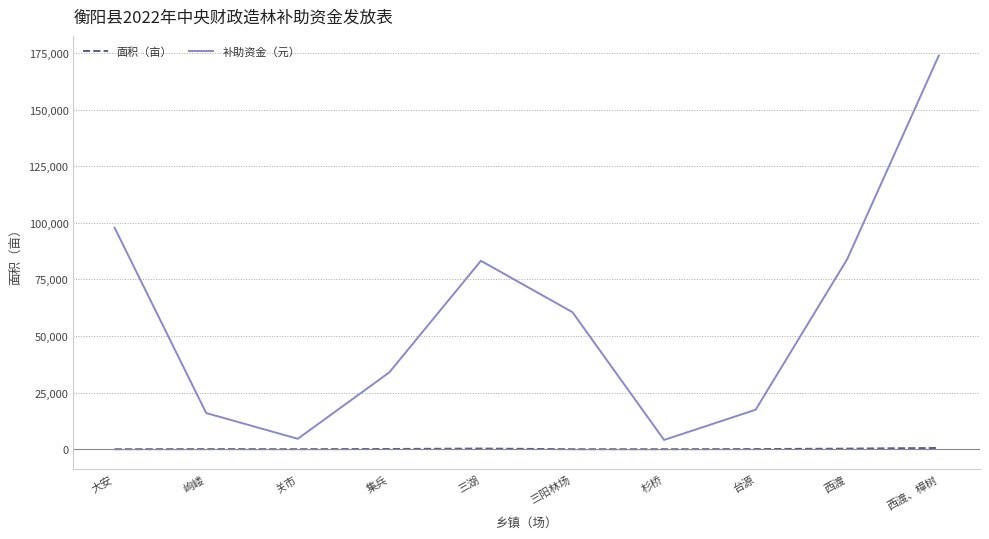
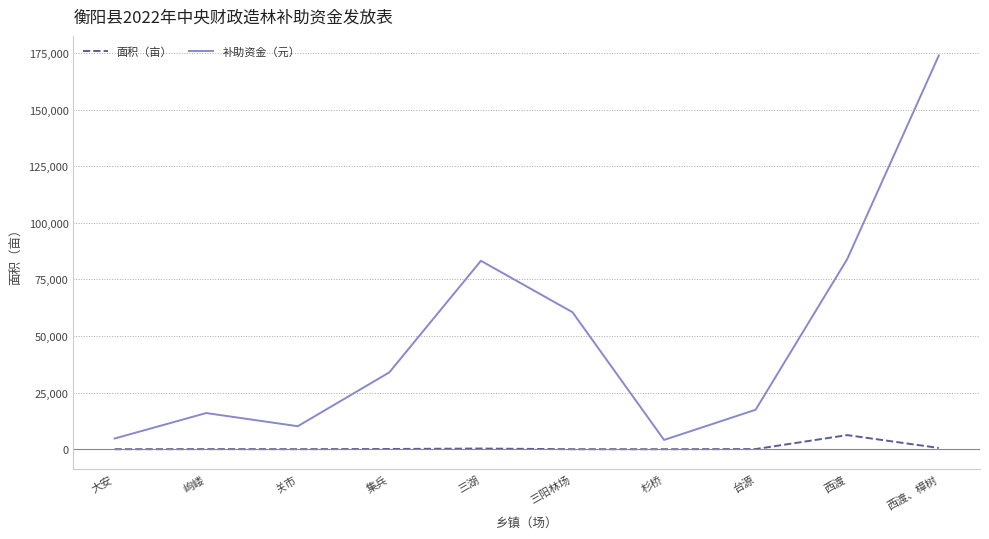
  {
    "面积（亩）": {
      "大安": "0",
      "岣嵝": "0",
      "关市": "0",
      "集兵": "0",
      "三湖": "0",
      "三阳林场": "0",
      "杉桥": "0",
      "台源": "0",
-     "西渡": "0",
+     "西渡": "6,000",
      "西渡、樟树": "1,000"
    },
    "补助资金（元）": {
-     "大安": "98,000",
+     "大安": "5,000",
      "岣嵝": "16,000",
-     "关市": "5,000",
+     "关市": "10,000",
      "集兵": "34,000",
      "三湖": "83,000",
      "三阳林场": "61,000",
      "杉桥": "4,000",
      "台源": "17,000",
      "西渡": "84,000",
      "西渡、樟树": "174,000"
    }
  }
